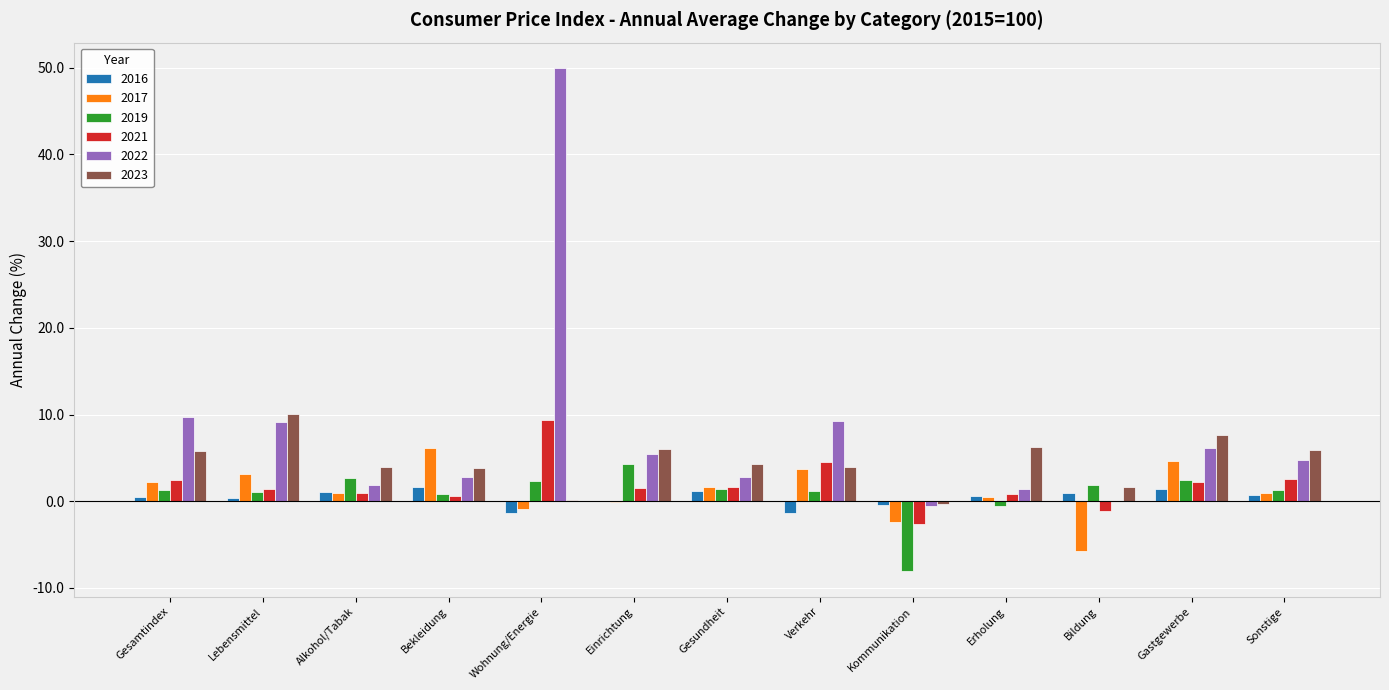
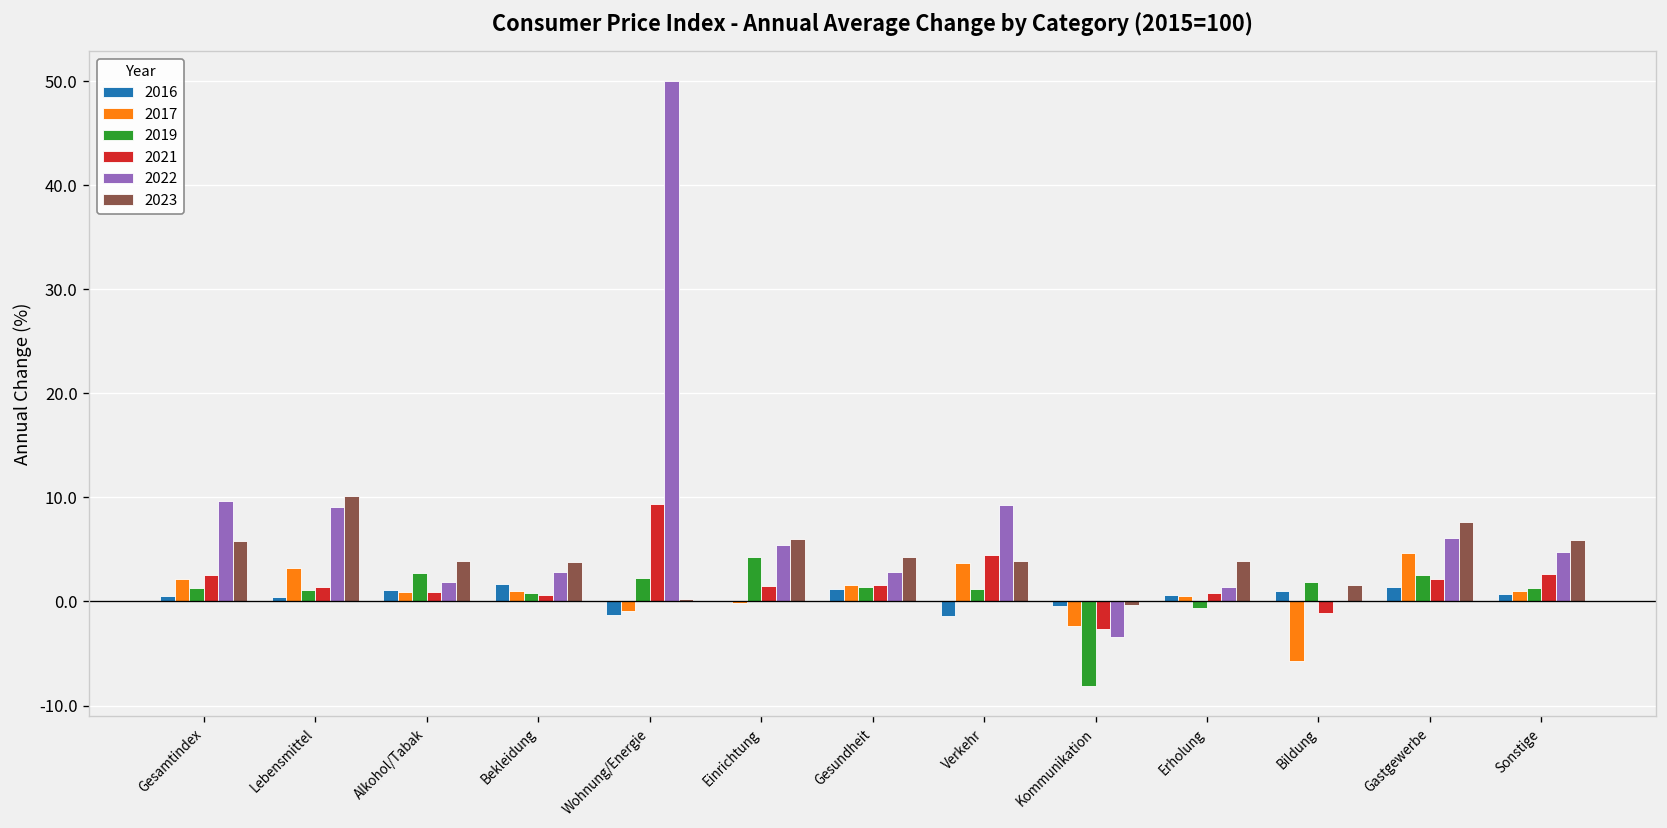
  {
    "2016": {
      "Gesamtindex": 1,
      "Lebensmittel": 0,
      "Alkohol/Tabak": 1,
      "Bekleidung": 2,
      "Wohnung/Energie": -1,
      "Einrichtung": 0,
      "Gesundheit": 1,
      "Verkehr": -1,
      "Kommunikation": 0,
      "Erholung": 1,
      "Bildung": 1,
      "Gastgewerbe": 1,
      "Sonstige": 1
    },
    "2017": {
      "Gesamtindex": 2,
      "Lebensmittel": 3,
      "Alkohol/Tabak": 1,
-     "Bekleidung": 6,
+     "Bekleidung": 1,
      "Wohnung/Energie": -1,
      "Gesundheit": 2,
      "Verkehr": 4,
      "Kommunikation": -2,
      "Erholung": 1,
      "Bildung": -6,
      "Gastgewerbe": 5,
      "Sonstige": 1
    },
    "2019": {
      "Gesamtindex": 1,
      "Lebensmittel": 1,
      "Alkohol/Tabak": 3,
      "Bekleidung": 1,
      "Wohnung/Energie": 2,
      "Einrichtung": 4,
      "Gesundheit": 1,
      "Verkehr": 1,
      "Kommunikation": -8,
      "Erholung": -1,
      "Bildung": 2,
      "Gastgewerbe": 3,
      "Sonstige": 1
    },
    "2021": {
      "Gesamtindex": 3,
      "Lebensmittel": 1,
      "Alkohol/Tabak": 1,
      "Bekleidung": 1,
      "Wohnung/Energie": 9,
      "Einrichtung": 2,
      "Gesundheit": 2,
      "Verkehr": 5,
      "Kommunikation": -3,
      "Erholung": 1,
      "Bildung": -1,
      "Gastgewerbe": 2,
      "Sonstige": 3
    },
    "2022": {
      "Gesamtindex": 10,
      "Lebensmittel": 9,
      "Alkohol/Tabak": 2,
      "Bekleidung": 3,
      "Wohnung/Energie": 50,
      "Einrichtung": 5,
      "Gesundheit": 3,
      "Verkehr": 9,
-     "Kommunikation": -1,
+     "Kommunikation": -3,
      "Erholung": 1,
      "Bildung": 0,
      "Gastgewerbe": 6,
      "Sonstige": 5
    },
    "2023": {
      "Gesamtindex": 6,
      "Lebensmittel": 10,
      "Alkohol/Tabak": 4,
      "Bekleidung": 4,
      "Einrichtung": 6,
      "Gesundheit": 4,
      "Verkehr": 4,
      "Kommunikation": 0,
-     "Erholung": 6,
+     "Erholung": 4,
      "Bildung": 2,
      "Gastgewerbe": 8,
      "Sonstige": 6
    }
  }
